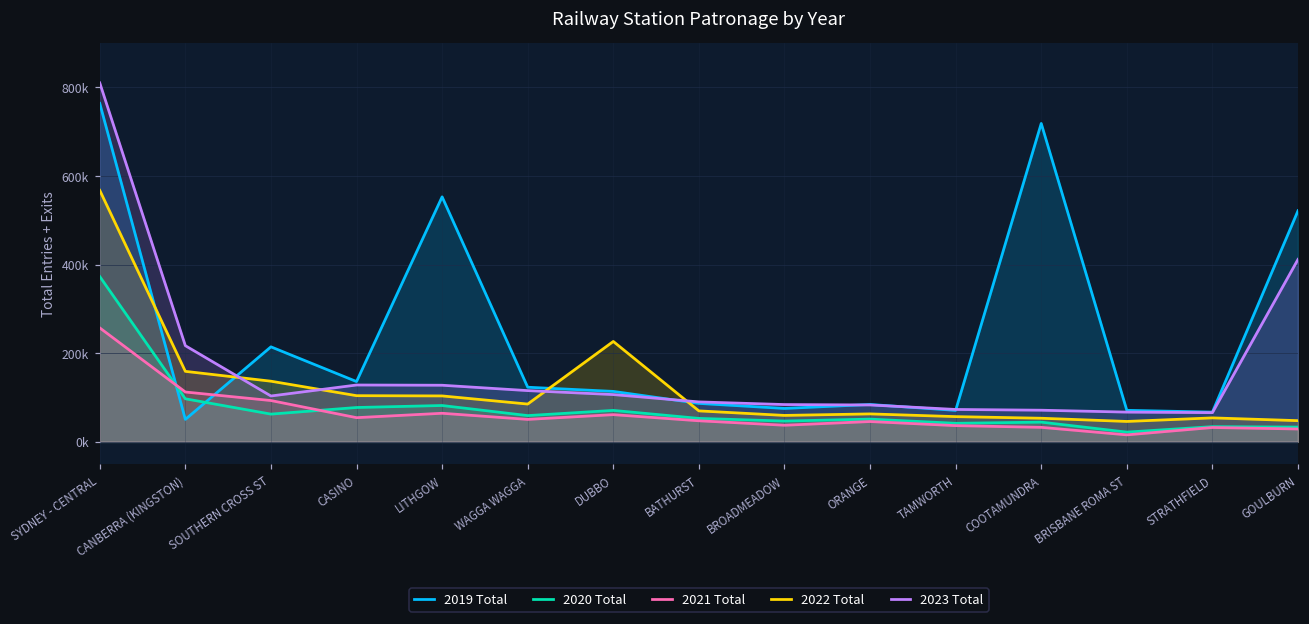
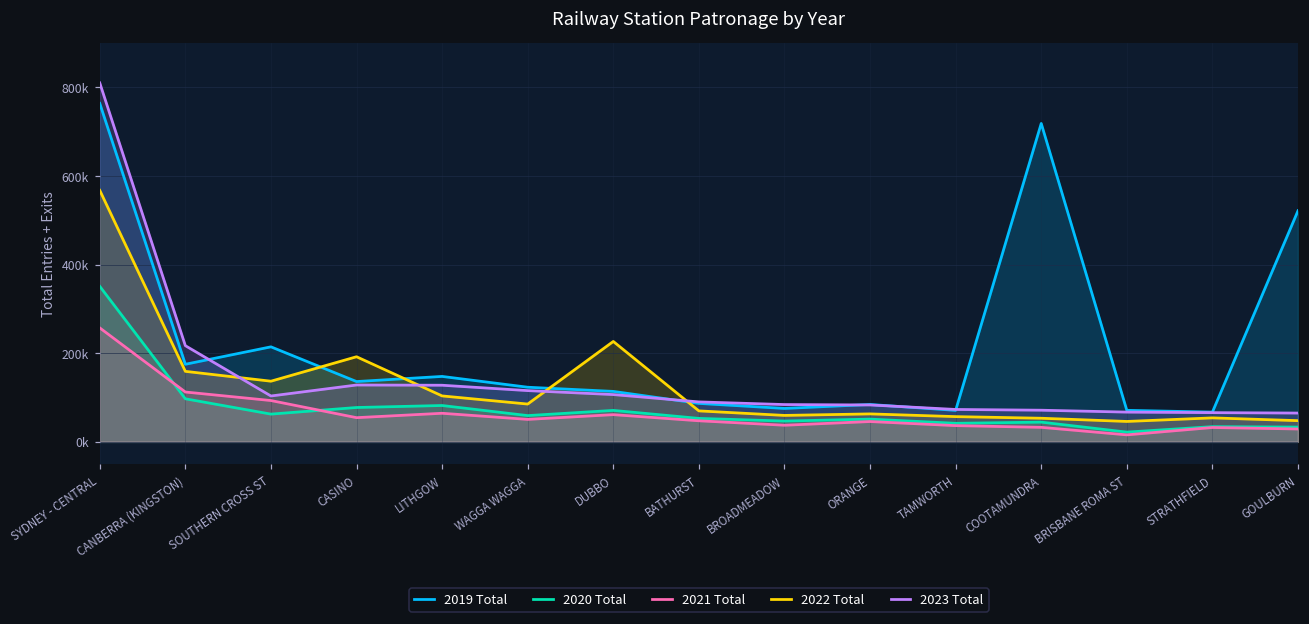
  {
    "2019 Total": {
      "SYDNEY - CENTRAL": 760000,
-     "CANBERRA (KINGSTON)": 50000,
+     "CANBERRA (KINGSTON)": 180000,
      "SOUTHERN CROSS ST": 210000,
      "CASINO": 140000,
-     "LITHGOW": 550000,
+     "LITHGOW": 150000,
      "WAGGA WAGGA": 120000,
      "DUBBO": 110000,
      "BROADMEADOW": 80000,
      "COOTAMUNDRA": 720000,
      "GOULBURN": 520000
    },
    "2020 Total": {
-     "SYDNEY - CENTRAL": 370000,
+     "SYDNEY - CENTRAL": 350000,
      "CANBERRA (KINGSTON)": 100000,
      "SOUTHERN CROSS ST": 60000,
      "CASINO": 80000,
      "LITHGOW": 80000,
      "WAGGA WAGGA": 60000,
      "DUBBO": 70000,
      "BROADMEADOW": 50000,
      "COOTAMUNDRA": 40000
    },
    "2021 Total": {
      "SYDNEY - CENTRAL": 260000,
      "CANBERRA (KINGSTON)": 110000,
      "SOUTHERN CROSS ST": 90000,
      "CASINO": 50000,
      "LITHGOW": 60000,
      "WAGGA WAGGA": 50000,
      "DUBBO": 60000,
      "BROADMEADOW": 40000,
      "COOTAMUNDRA": 30000
    },
    "2022 Total": {
      "SYDNEY - CENTRAL": 570000,
      "CANBERRA (KINGSTON)": 160000,
      "SOUTHERN CROSS ST": 140000,
-     "CASINO": 100000,
+     "CASINO": 190000,
      "LITHGOW": 100000,
      "WAGGA WAGGA": 90000,
      "DUBBO": 230000,
      "BATHURST": 70000,
      "BROADMEADOW": 60000,
      "ORANGE": 60000,
      "TAMWORTH": 60000,
      "COOTAMUNDRA": 50000,
      "BRISBANE ROMA ST": 50000,
      "STRATHFIELD": 50000,
      "GOULBURN": 50000
    },
    "2023 Total": {
      "SYDNEY - CENTRAL": 810000,
      "CANBERRA (KINGSTON)": 220000,
      "SOUTHERN CROSS ST": 100000,
      "CASINO": 130000,
      "LITHGOW": 130000,
      "WAGGA WAGGA": 120000,
      "DUBBO": 110000,
      "BROADMEADOW": 80000,
      "COOTAMUNDRA": 70000,
-     "GOULBURN": 410000
+     "GOULBURN": 60000
    }
  }
